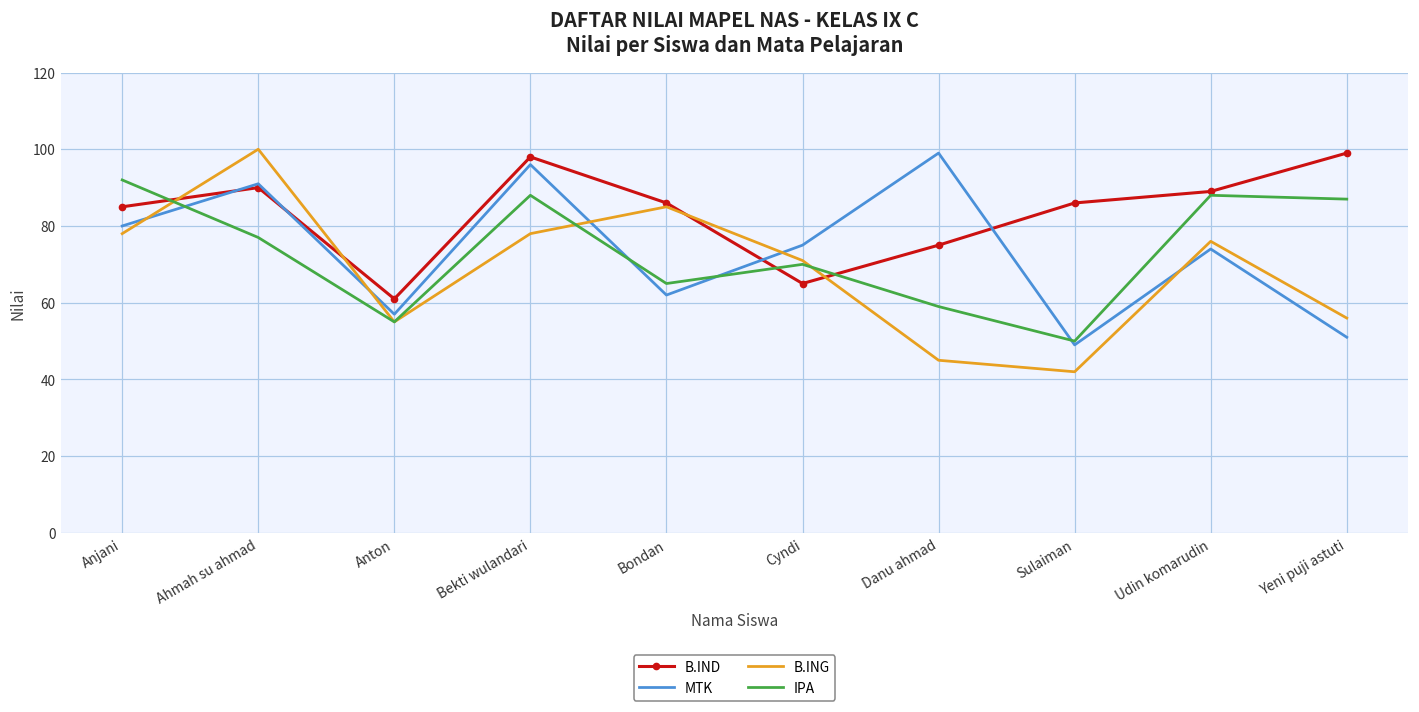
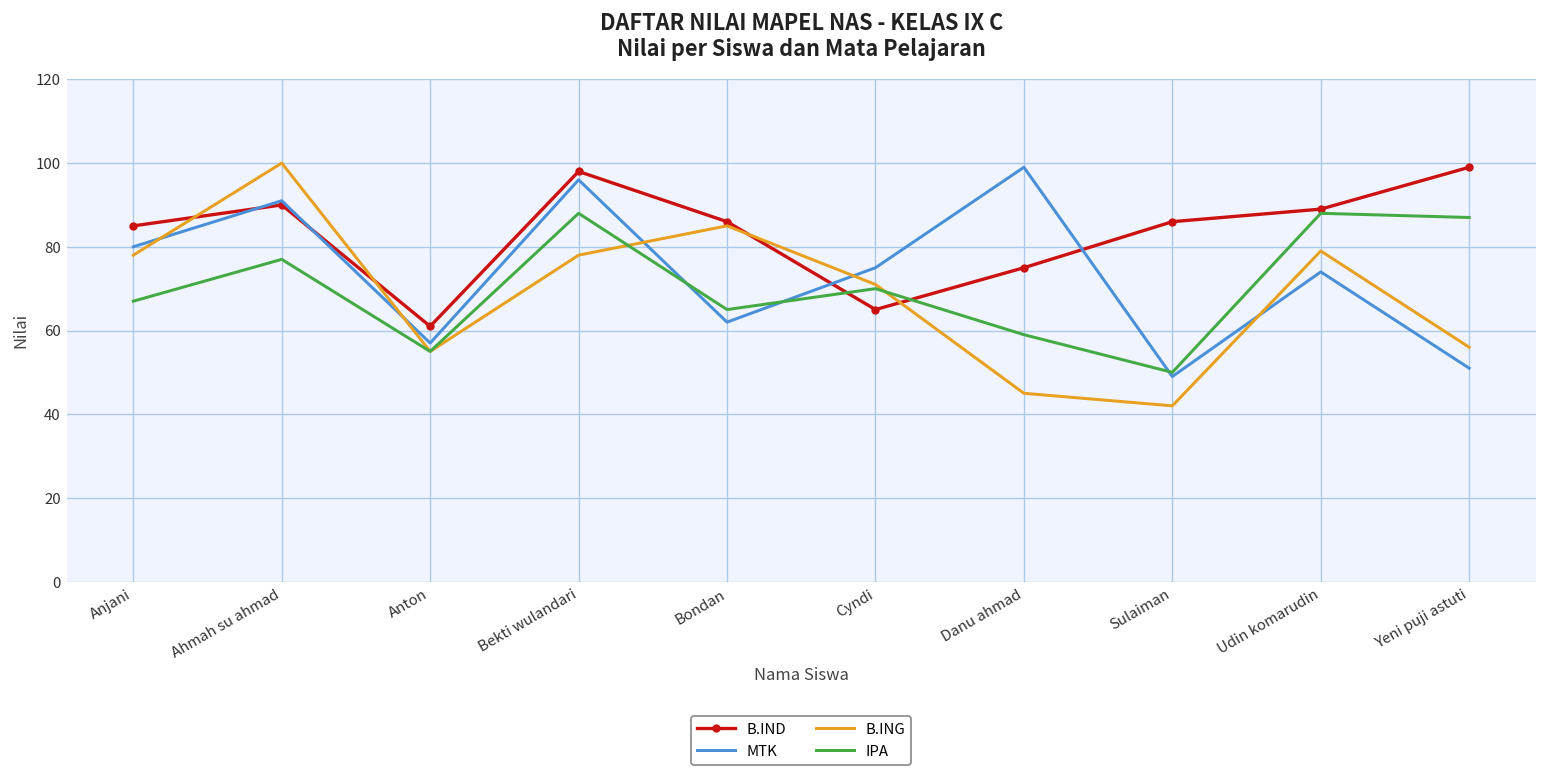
  {
    "B.IND": {
      "Anjani": 85,
      "Ahmah su ahmad": 90,
      "Anton": 61,
      "Bekti wulandari": 98,
      "Bondan": 86,
      "Cyndi": 65,
      "Danu ahmad": 75,
      "Sulaiman": 86,
      "Udin komarudin": 89,
      "Yeni puji astuti": 99
    },
    "MTK": {
      "Anjani": 80,
      "Ahmah su ahmad": 91,
      "Anton": 57,
      "Bekti wulandari": 96,
      "Bondan": 62,
      "Cyndi": 75,
      "Danu ahmad": 99,
      "Sulaiman": 49,
      "Udin komarudin": 74,
      "Yeni puji astuti": 51
    },
    "B.ING": {
      "Anjani": 78,
      "Ahmah su ahmad": 100,
      "Bekti wulandari": 78,
      "Bondan": 85,
      "Cyndi": 71,
      "Danu ahmad": 45,
      "Sulaiman": 42,
-     "Udin komarudin": 76,
+     "Udin komarudin": 79,
      "Yeni puji astuti": 56
    },
    "IPA": {
-     "Anjani": 92,
+     "Anjani": 67,
      "Ahmah su ahmad": 77,
      "Bekti wulandari": 88,
      "Bondan": 65,
      "Cyndi": 70,
      "Danu ahmad": 59,
      "Sulaiman": 50,
      "Udin komarudin": 88,
      "Yeni puji astuti": 87
    }
  }
